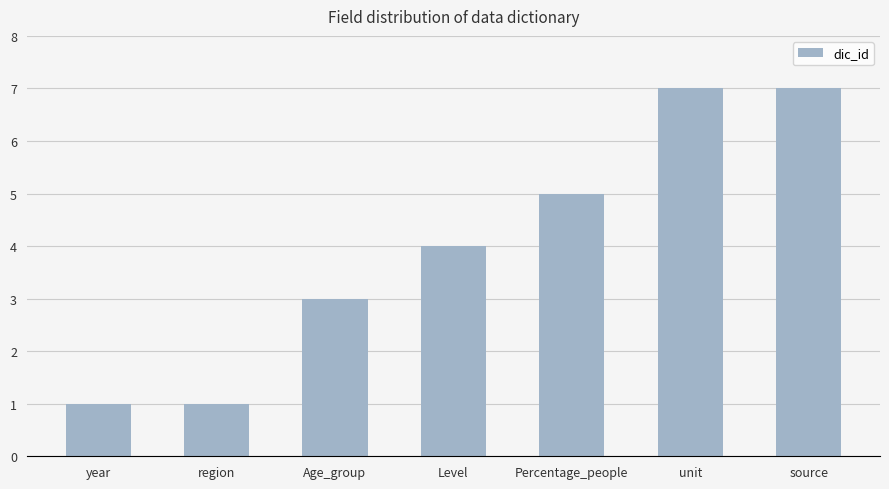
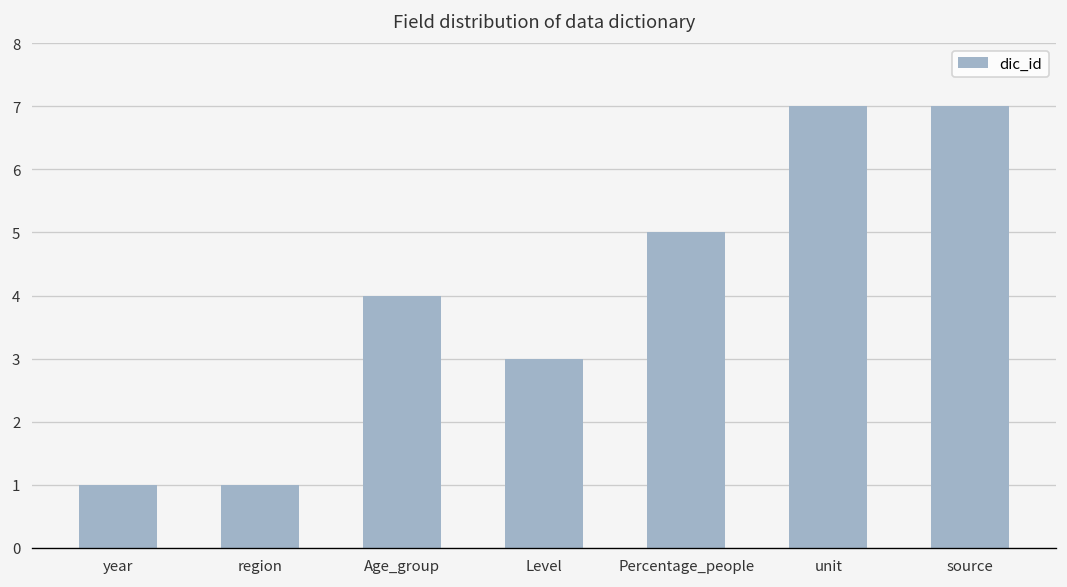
  {
    "year": 1,
    "region": 1,
-   "Age_group": 3,
-   "Level": 4,
+   "Age_group": 4,
+   "Level": 3,
    "Percentage_people": 5,
    "unit": 7,
    "source": 7
  }
